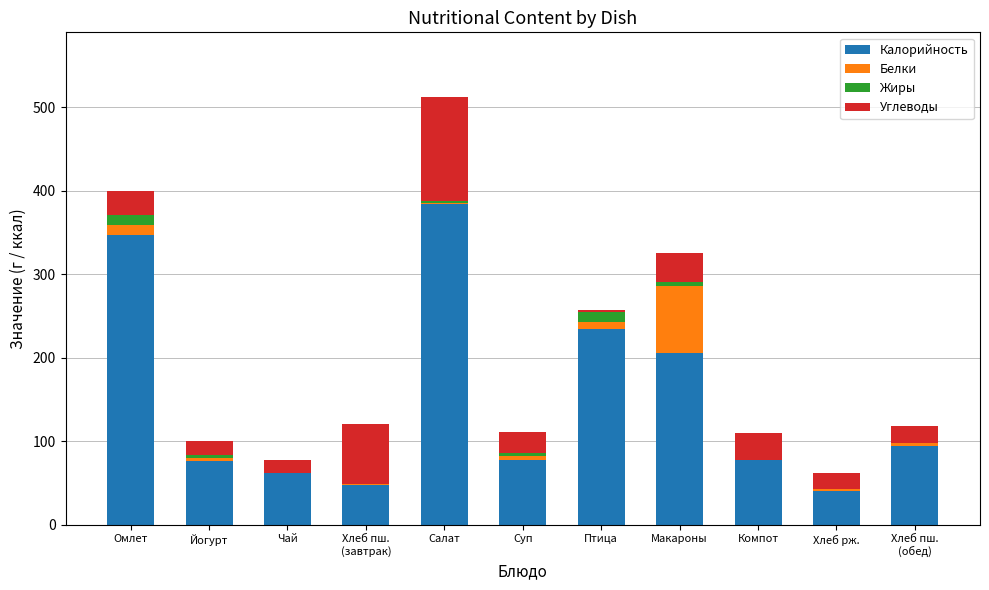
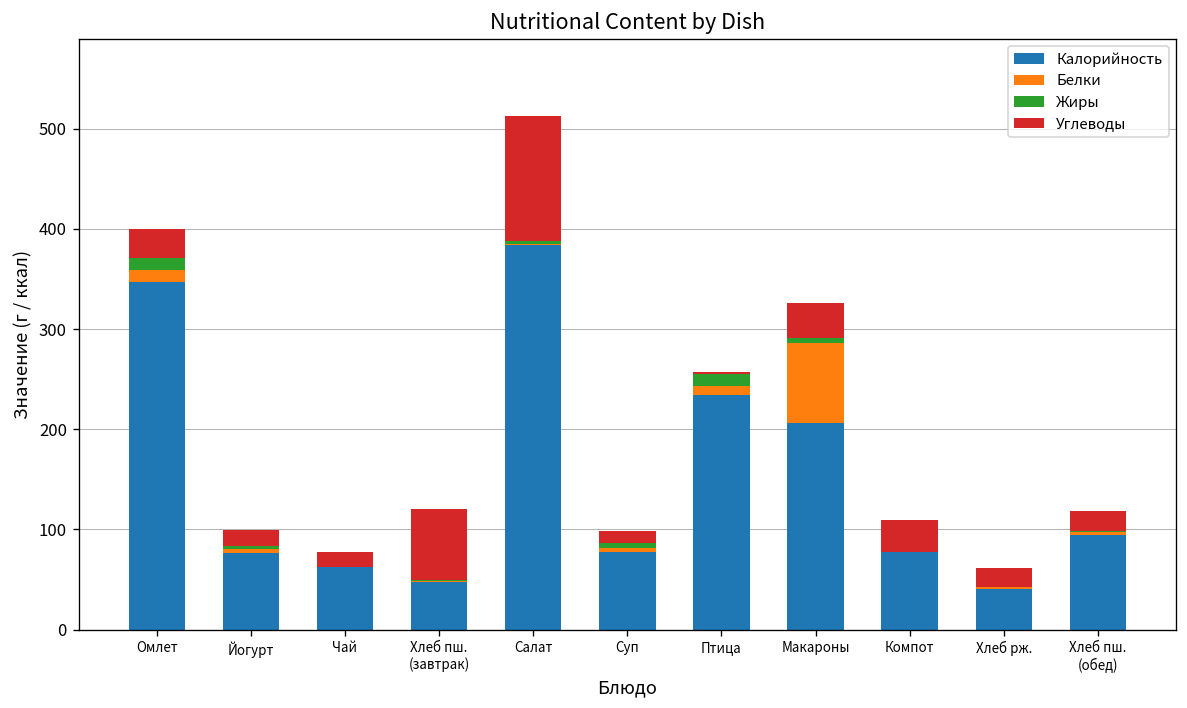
  {
    "Калорийность": {
      "Омлет": 350,
      "Йогурт": 80,
      "Чай": 60,
      "Хлеб пш. (завтрак)": 50,
      "Салат": 380,
      "Суп": 80,
      "Птица": 230,
      "Макароны": 210,
      "Компот": 80,
      "Хлеб рж.": 40,
      "Хлеб пш. (обед)": 90
    },
    "Белки": {
      "Омлет": 10,
      "Йогурт": 0,
      "Суп": 0,
      "Птица": 10,
      "Макароны": 80,
      "Компот": 0,
      "Хлеб пш. (обед)": 0
    },
    "Жиры": {
      "Омлет": 10,
      "Йогурт": 0,
      "Чай": 0,
      "Салат": 0,
      "Суп": 0,
      "Птица": 10,
      "Макароны": 0,
      "Компот": 0
    },
    "Углеводы": {
      "Омлет": 30,
      "Йогурт": 20,
      "Чай": 20,
      "Хлеб пш. (завтрак)": 70,
      "Салат": 130,
-     "Суп": 30,
+     "Суп": 10,
      "Макароны": 30,
      "Компот": 30,
      "Хлеб рж.": 20,
      "Хлеб пш. (обед)": 20
    }
  }
